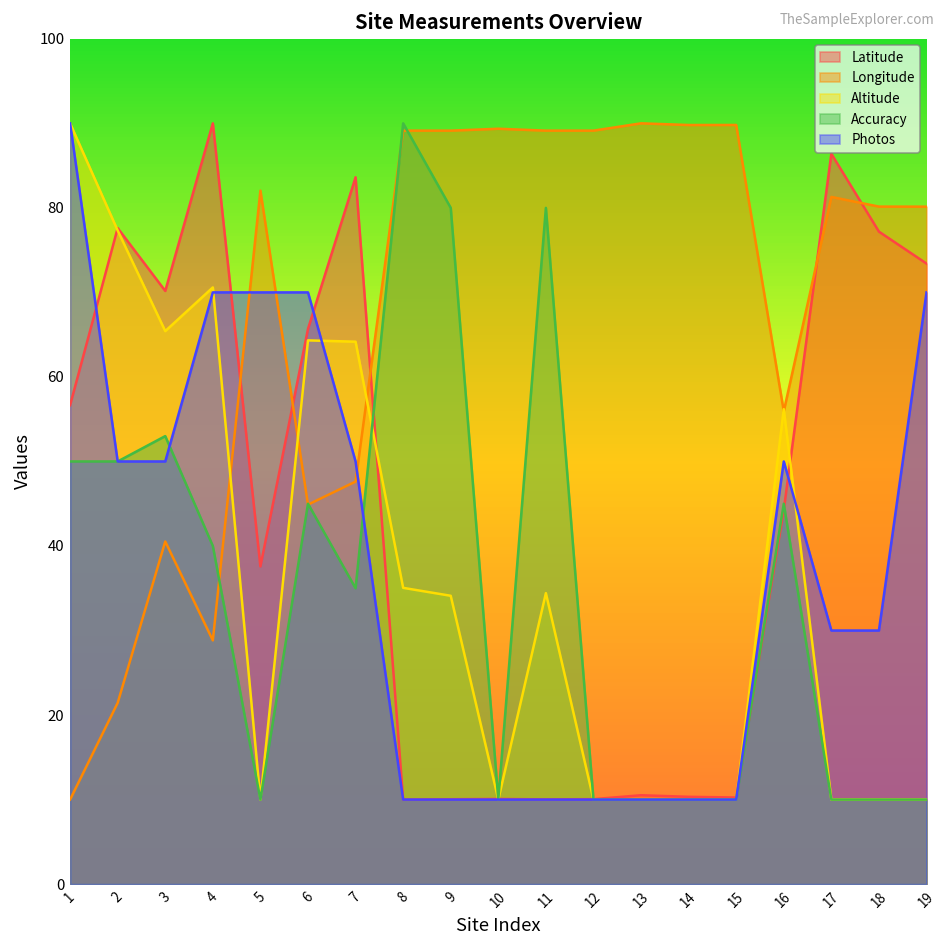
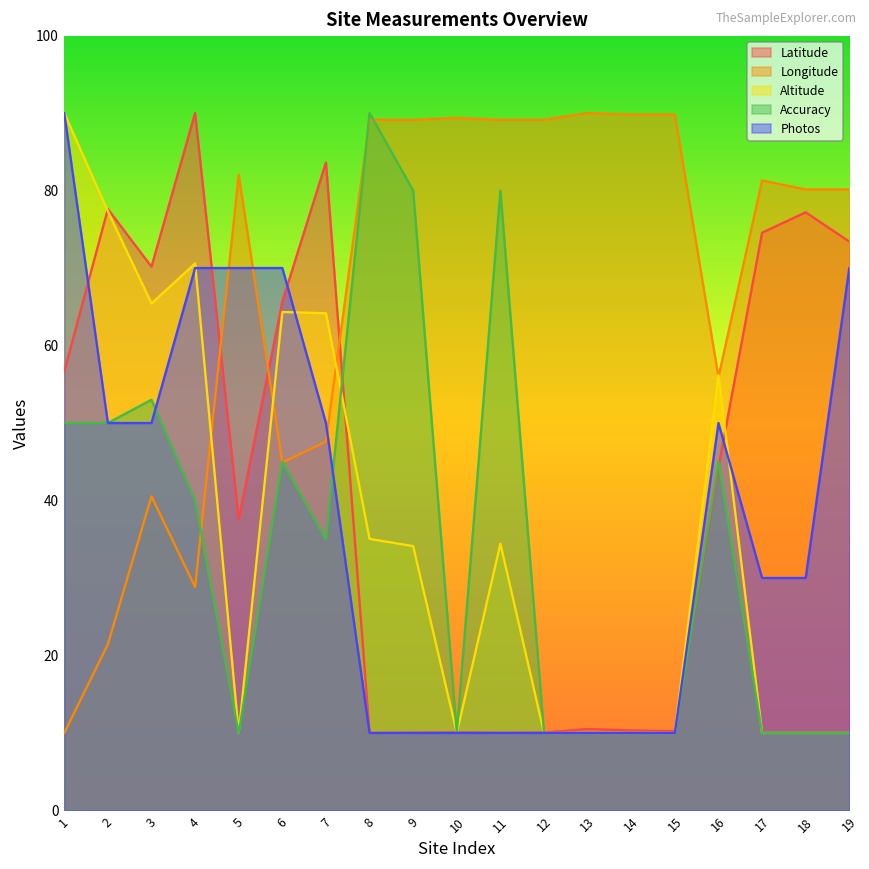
  {
    "Latitude": {
      "1": 57,
      "3": 70,
      "4": 90,
      "5": 38,
      "6": 66,
      "7": 84,
      "13": 11,
      "16": 44,
-     "17": 86,
+     "17": 75,
      "18": 77,
      "19": 73
    },
    "Accuracy": {
      "1": 50,
      "3": 53,
      "4": 40,
      "7": 35,
      "8": 90,
      "9": 80,
      "11": 80,
      "16": 45
    },
    "Photos": {
      "3": 50,
      "4": 70,
      "5": 70,
      "6": 70,
      "7": 50,
      "16": 50,
      "17": 30,
      "18": 30,
      "19": 70
    }
  }
